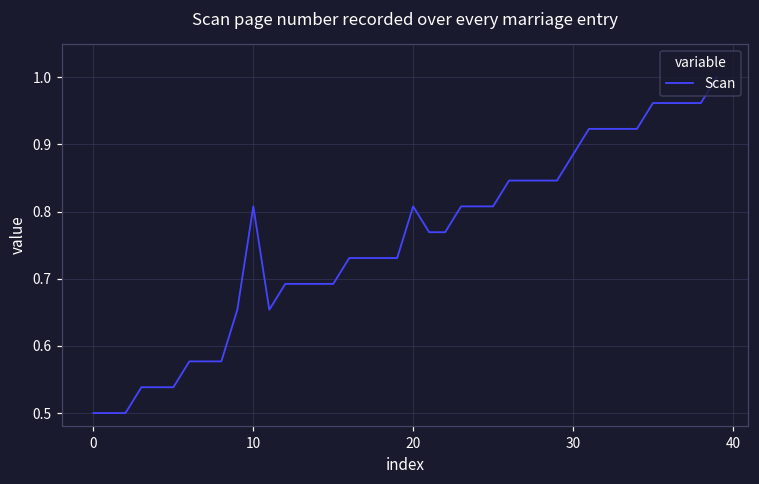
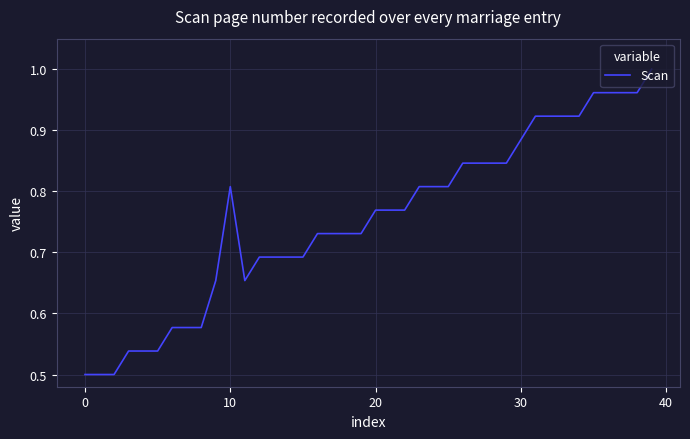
  {
    "0": 0.50,
    "10": 0.81,
-   "20": 0.81,
+   "20": 0.77,
    "30": 0.88
  }
